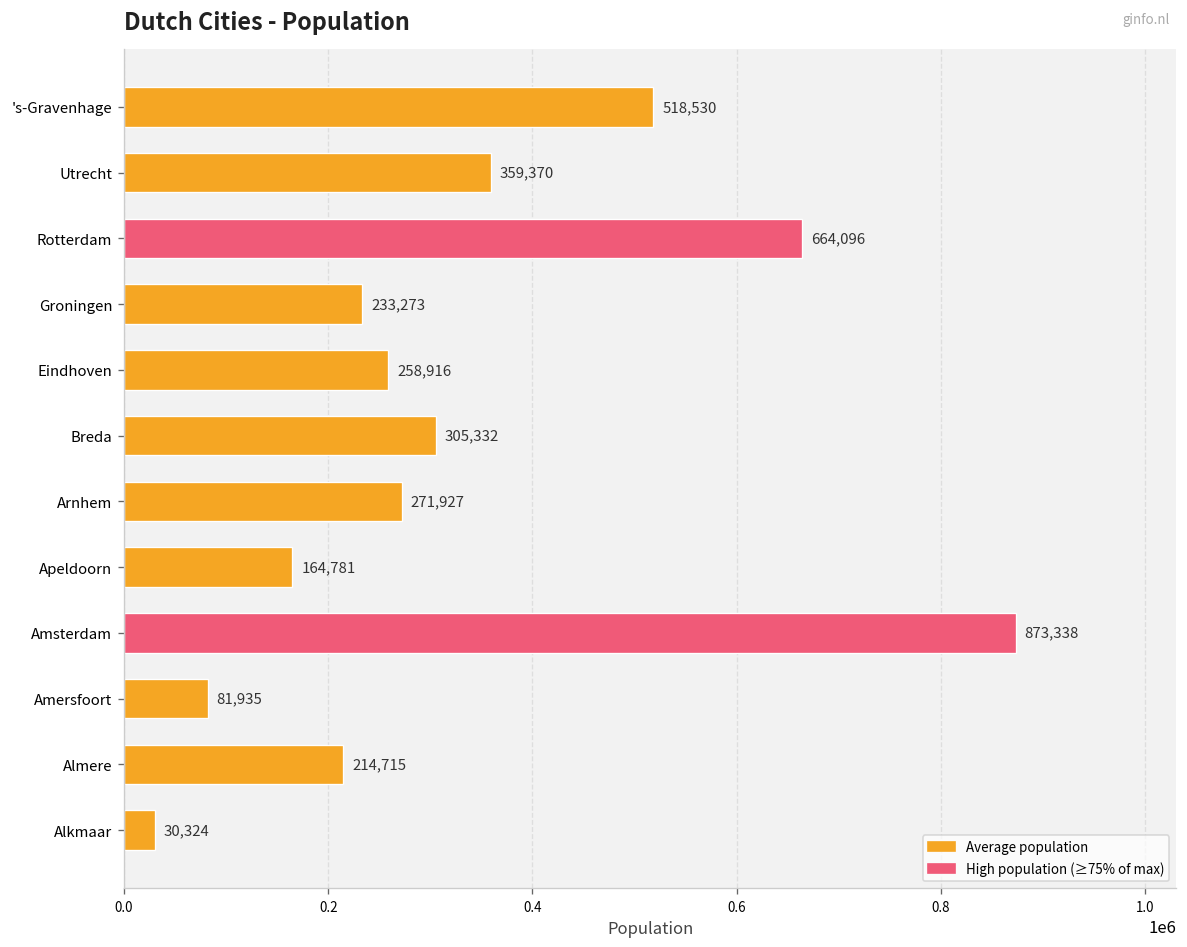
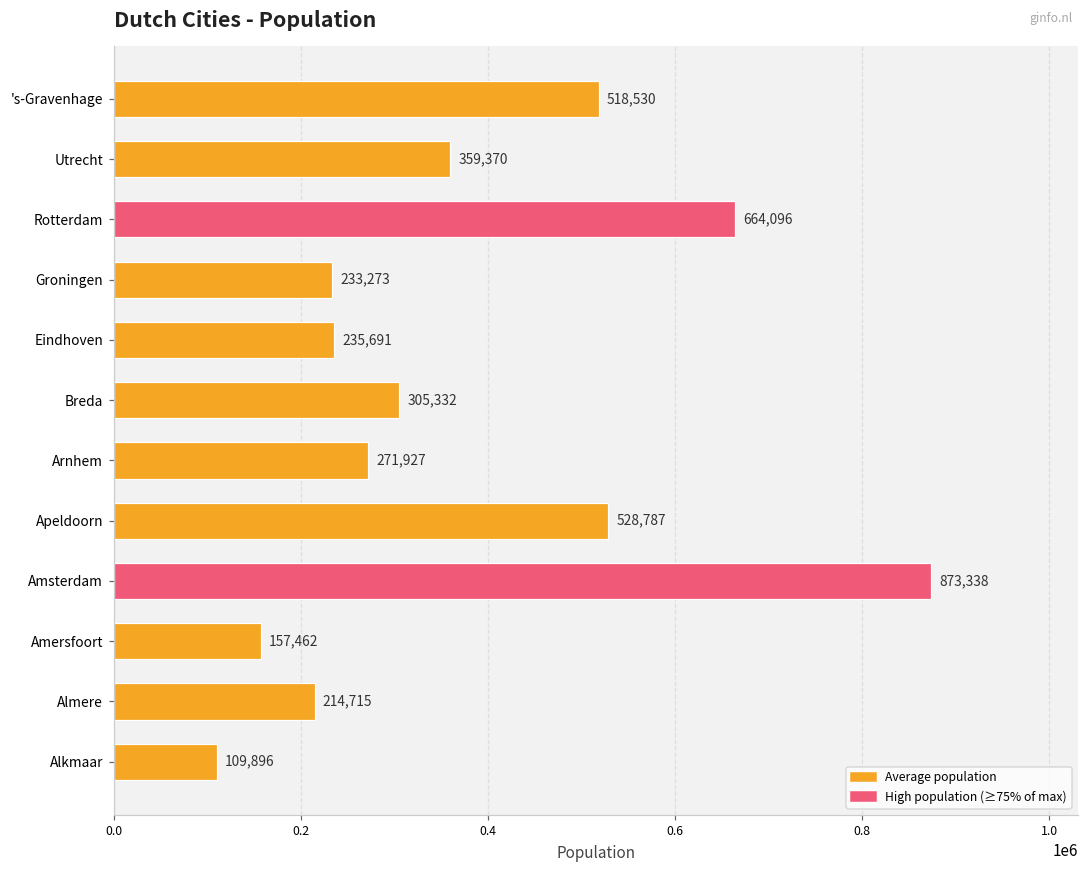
  {
    "'s-Gravenhage": "518,530",
    "Utrecht": "359,370",
    "Rotterdam": "664,096",
    "Groningen": "233,273",
-   "Eindhoven": "258,916",
+   "Eindhoven": "235,691",
    "Breda": "305,332",
    "Arnhem": "271,927",
-   "Apeldoorn": "164,781",
+   "Apeldoorn": "528,787",
    "Amsterdam": "873,338",
-   "Amersfoort": "81,935",
+   "Amersfoort": "157,462",
    "Almere": "214,715",
-   "Alkmaar": "30,324"
+   "Alkmaar": "109,896"
  }
